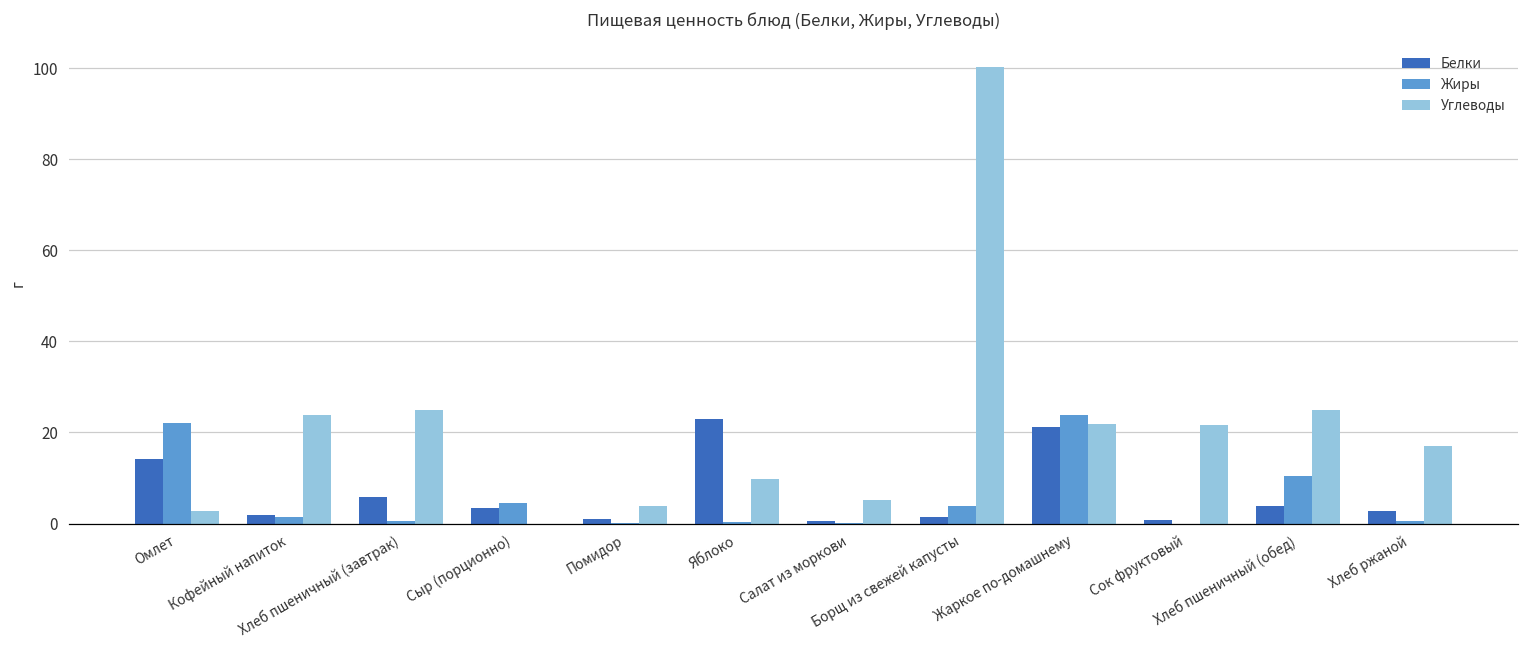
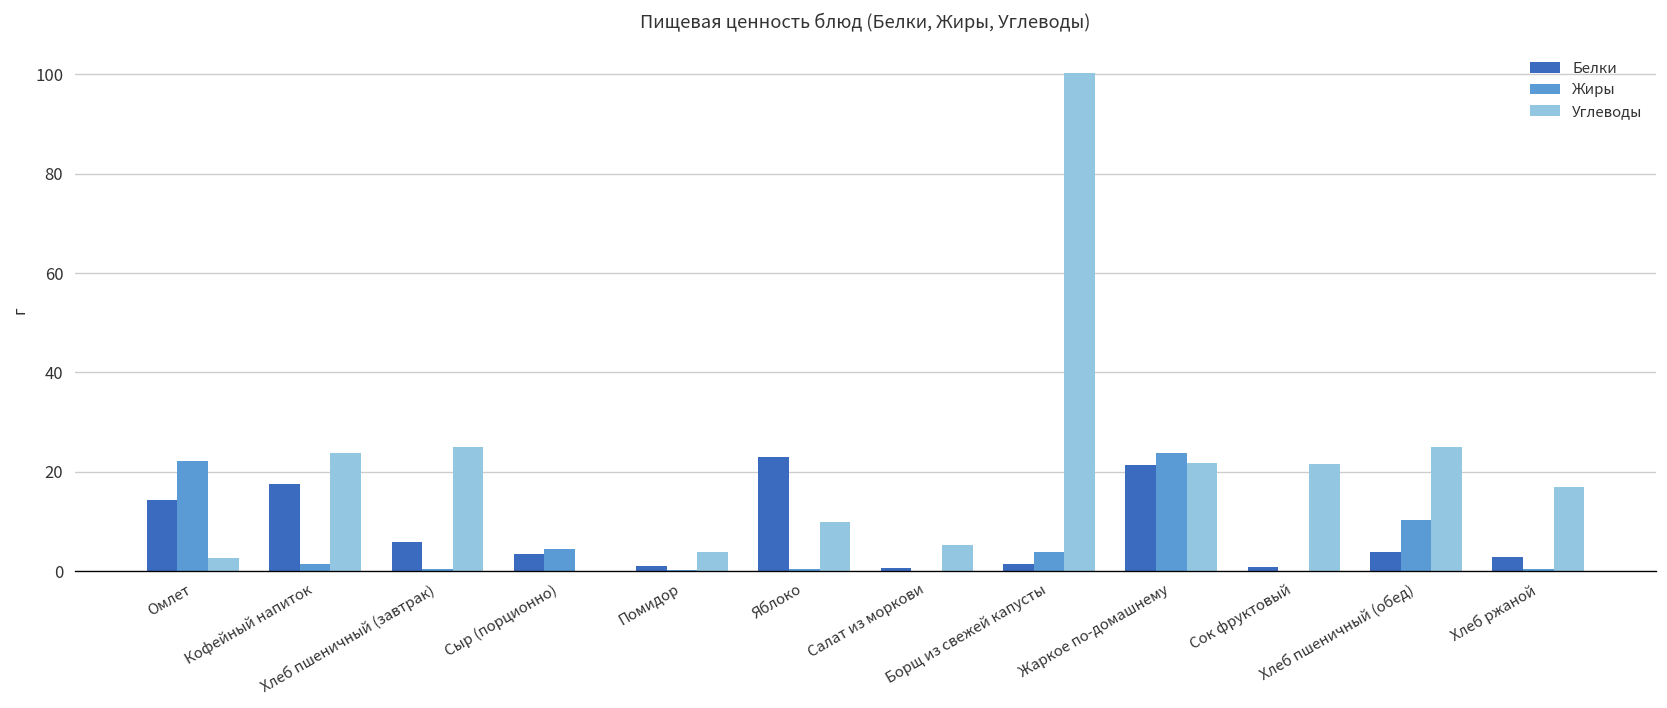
  {
    "Белки": {
      "Омлет": 14,
-     "Кофейный напиток": 2,
+     "Кофейный напиток": 18,
      "Хлеб пшеничный (завтрак)": 6,
      "Сыр (порционно)": 3,
      "Помидор": 1,
      "Яблоко": 23,
      "Салат из моркови": 1,
      "Борщ из свежей капусты": 1,
      "Жаркое по-домашнему": 21,
      "Сок фруктовый": 1,
      "Хлеб пшеничный (обед)": 4,
      "Хлеб ржаной": 3
    },
    "Жиры": {
      "Омлет": 22,
      "Кофейный напиток": 1,
      "Сыр (порционно)": 4,
      "Борщ из свежей капусты": 4,
      "Жаркое по-домашнему": 24,
      "Сок фруктовый": 0,
      "Хлеб пшеничный (обед)": 10
    },
    "Углеводы": {
      "Омлет": 3,
      "Кофейный напиток": 24,
      "Хлеб пшеничный (завтрак)": 25,
      "Сыр (порционно)": 0,
      "Помидор": 4,
      "Яблоко": 10,
      "Салат из моркови": 5,
      "Борщ из свежей капусты": 100,
      "Жаркое по-домашнему": 22,
      "Сок фруктовый": 22,
      "Хлеб пшеничный (обед)": 25,
      "Хлеб ржаной": 17
    }
  }
